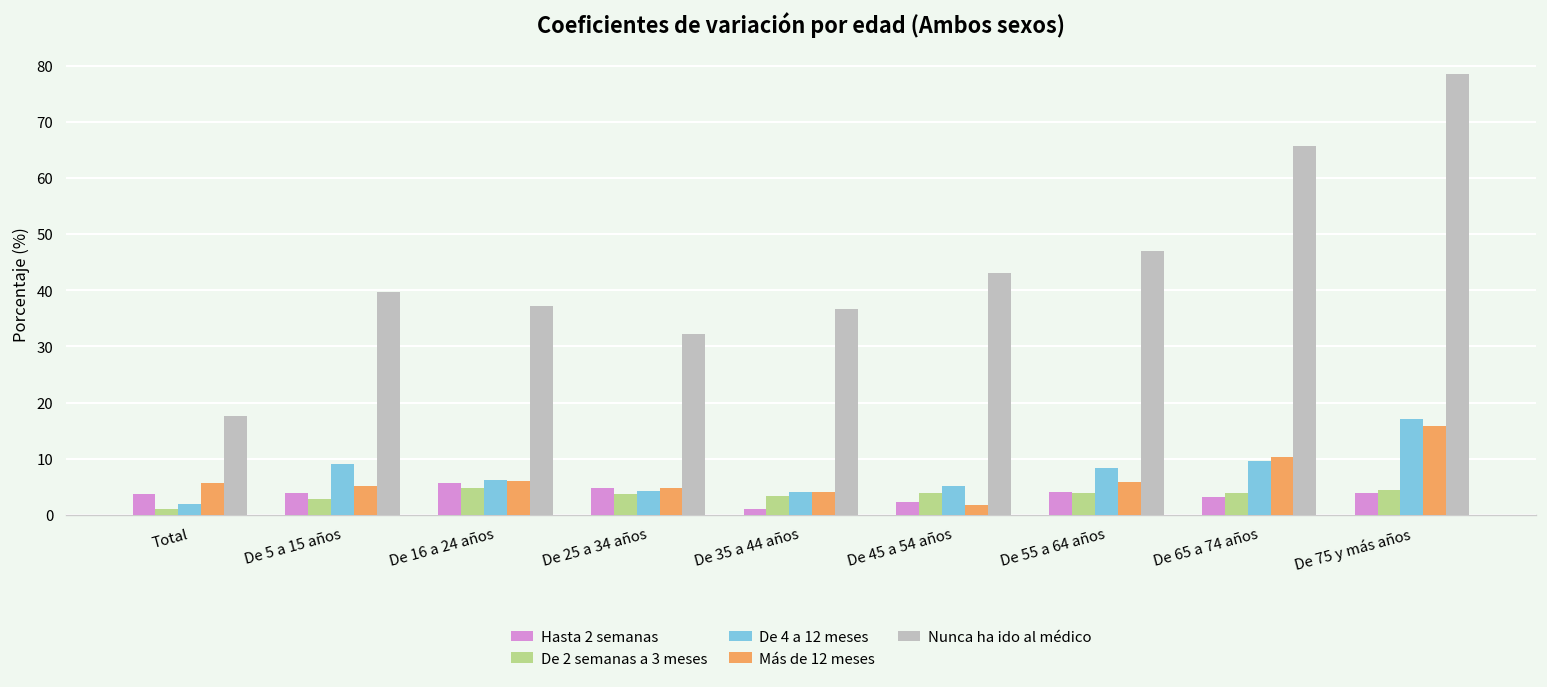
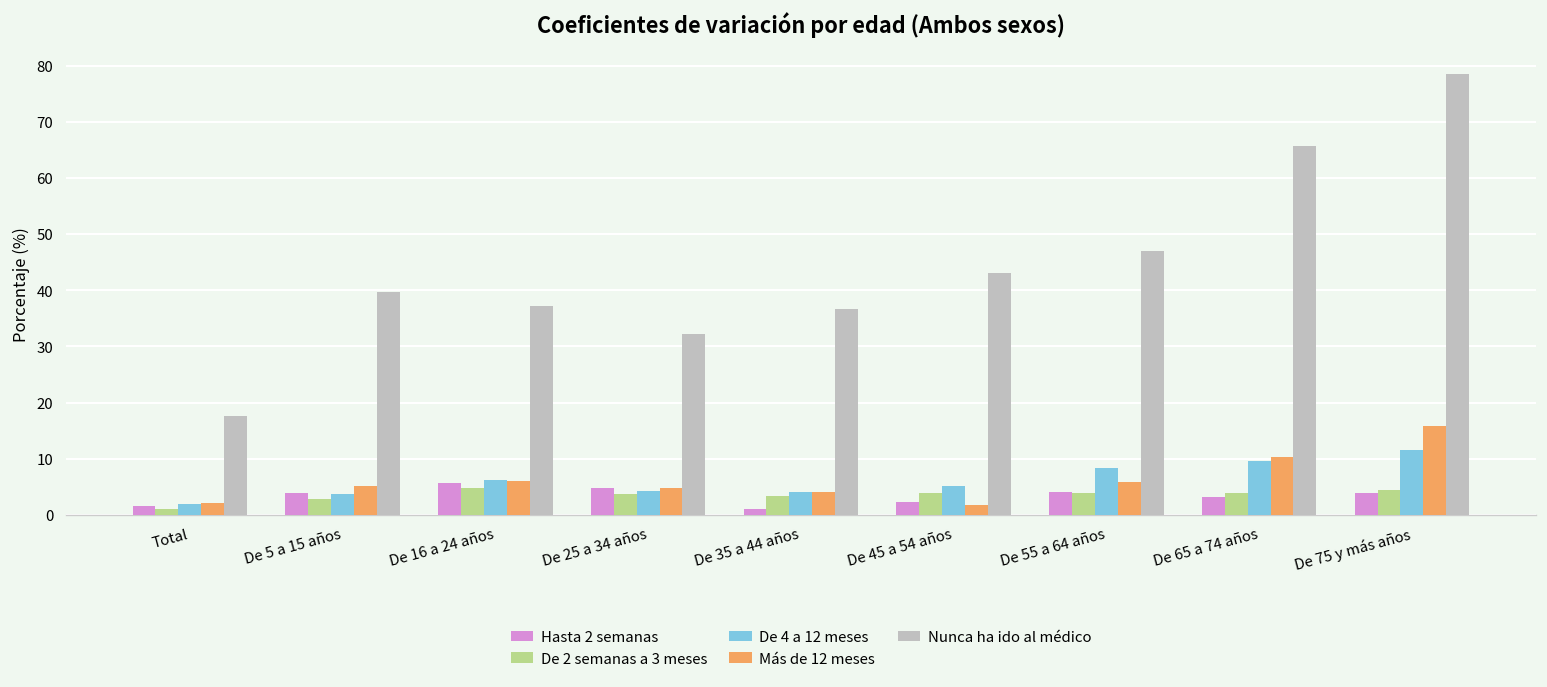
  {
    "Hasta 2 semanas": {
-     "Total": 4,
+     "Total": 2,
      "De 5 a 15 años": 4,
      "De 16 a 24 años": 6,
      "De 25 a 34 años": 5,
      "De 35 a 44 años": 1,
      "De 45 a 54 años": 2,
      "De 55 a 64 años": 4,
      "De 65 a 74 años": 3,
      "De 75 y más años": 4
    },
    "De 4 a 12 meses": {
      "Total": 2,
-     "De 5 a 15 años": 9,
+     "De 5 a 15 años": 4,
      "De 16 a 24 años": 6,
      "De 25 a 34 años": 4,
      "De 35 a 44 años": 4,
      "De 45 a 54 años": 5,
      "De 55 a 64 años": 8,
      "De 65 a 74 años": 10,
-     "De 75 y más años": 17
+     "De 75 y más años": 12
    },
    "Más de 12 meses": {
-     "Total": 6,
+     "Total": 2,
      "De 5 a 15 años": 5,
      "De 16 a 24 años": 6,
      "De 25 a 34 años": 5,
      "De 35 a 44 años": 4,
      "De 45 a 54 años": 2,
      "De 55 a 64 años": 6,
      "De 65 a 74 años": 10,
      "De 75 y más años": 16
    }
  }
